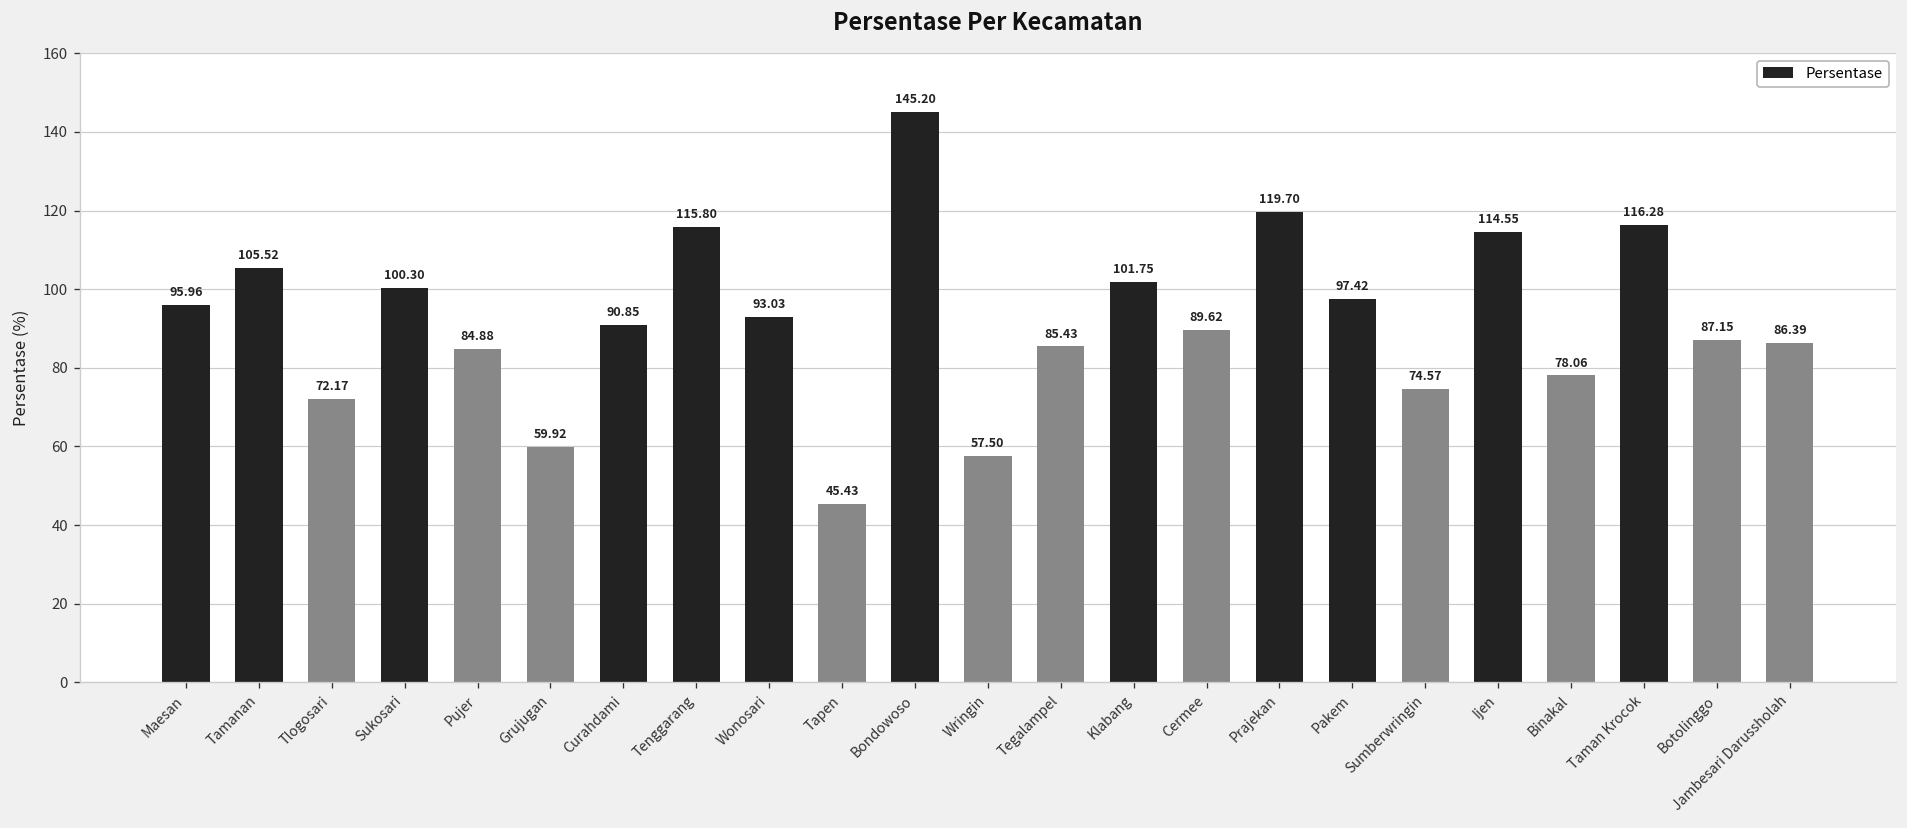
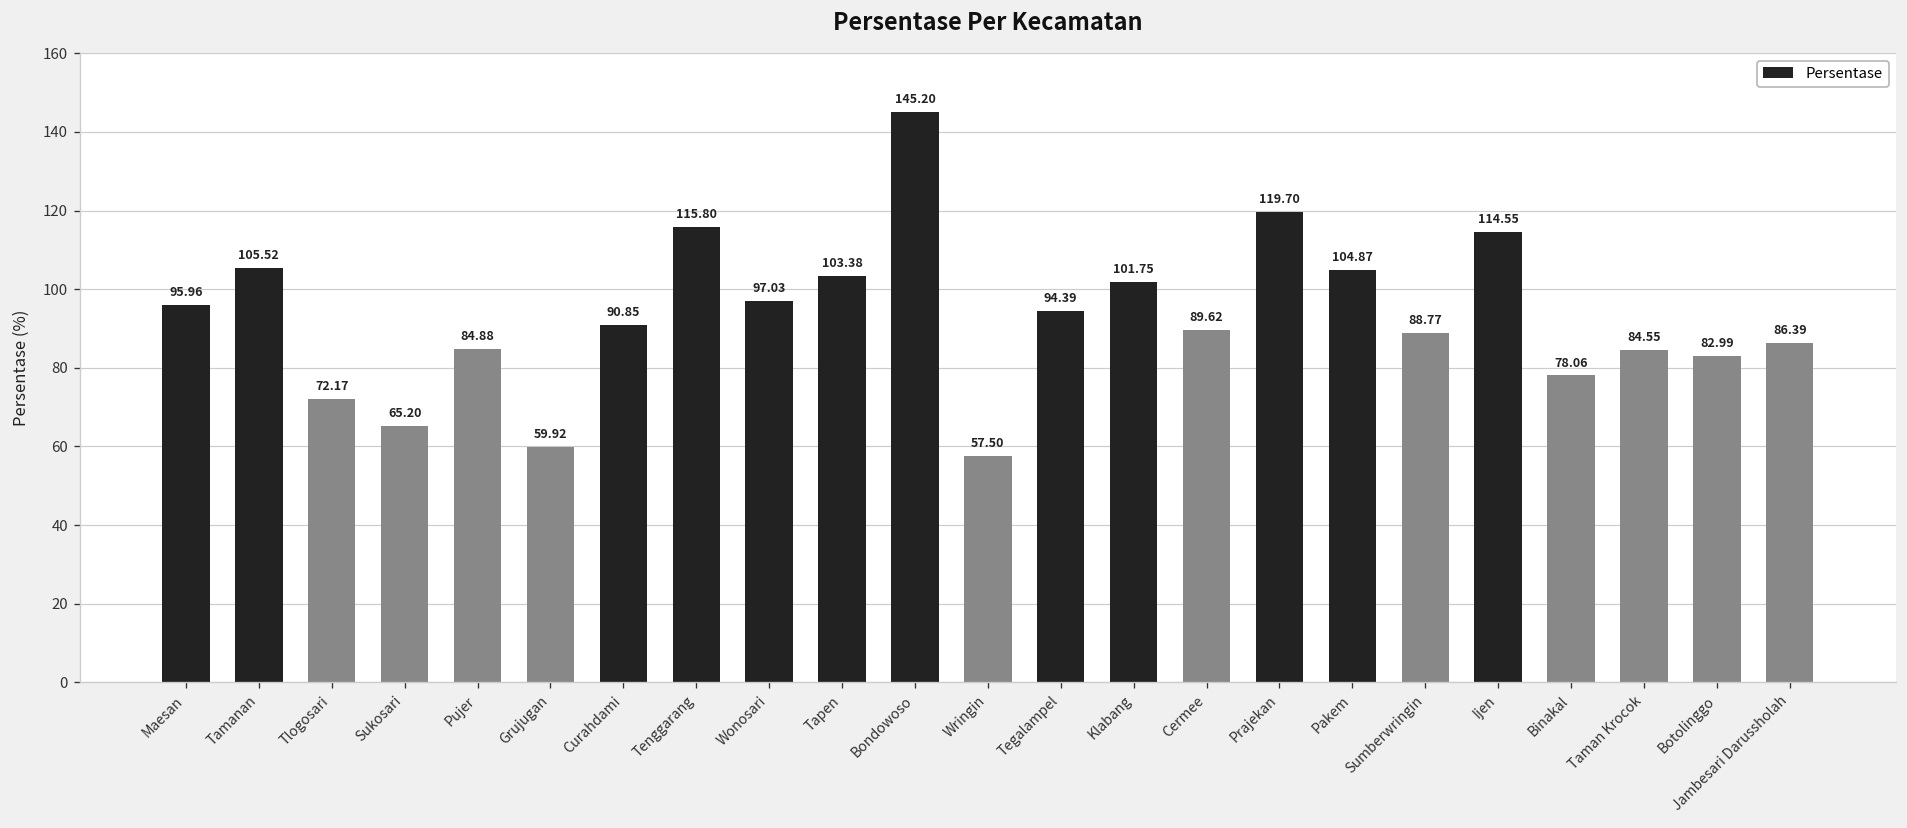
  {
    "Maesan": 95.96,
    "Tamanan": 105.52,
    "Tlogosari": 72.17,
-   "Sukosari": 100.30,
+   "Sukosari": 65.20,
    "Pujer": 84.88,
    "Grujugan": 59.92,
    "Curahdami": 90.85,
    "Tenggarang": 115.80,
-   "Wonosari": 93.03,
-   "Tapen": 45.43,
+   "Wonosari": 97.03,
+   "Tapen": 103.38,
    "Bondowoso": 145.20,
    "Wringin": 57.50,
-   "Tegalampel": 85.43,
+   "Tegalampel": 94.39,
    "Klabang": 101.75,
    "Cermee": 89.62,
    "Prajekan": 119.70,
-   "Pakem": 97.42,
-   "Sumberwringin": 74.57,
+   "Pakem": 104.87,
+   "Sumberwringin": 88.77,
    "Ijen": 114.55,
    "Binakal": 78.06,
-   "Taman Krocok": 116.28,
-   "Botolinggo": 87.15,
+   "Taman Krocok": 84.55,
+   "Botolinggo": 82.99,
    "Jambesari Darussholah": 86.39
  }
